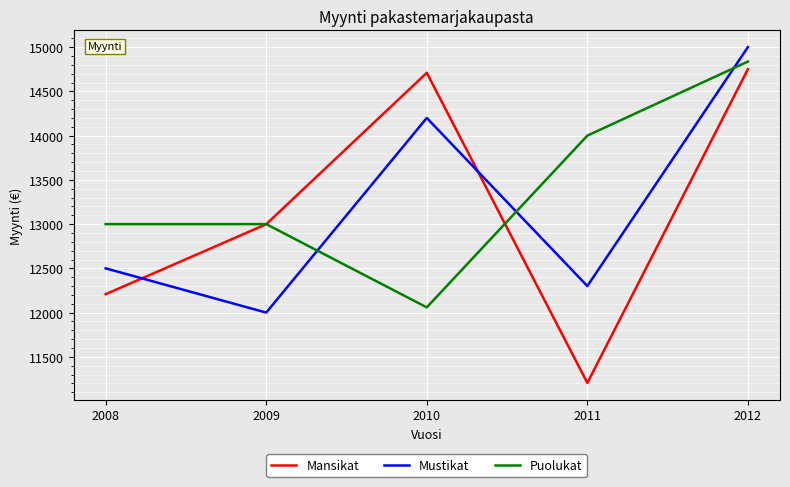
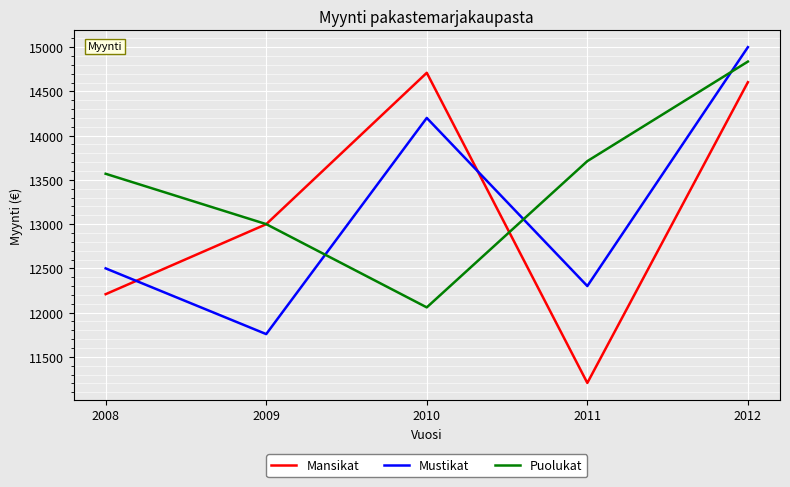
  {
    "Mansikat": {
      "2008": 12200,
      "2010": 14700,
      "2011": 11200,
-     "2012": 14800
+     "2012": 14600
    },
    "Mustikat": {
      "2008": 12500,
-     "2009": 12000,
+     "2009": 11800,
      "2010": 14200,
      "2011": 12300,
      "2012": 15000
    },
    "Puolukat": {
-     "2008": 13000,
+     "2008": 13600,
      "2010": 12100,
-     "2011": 14000,
+     "2011": 13700,
      "2012": 14800
    }
  }
